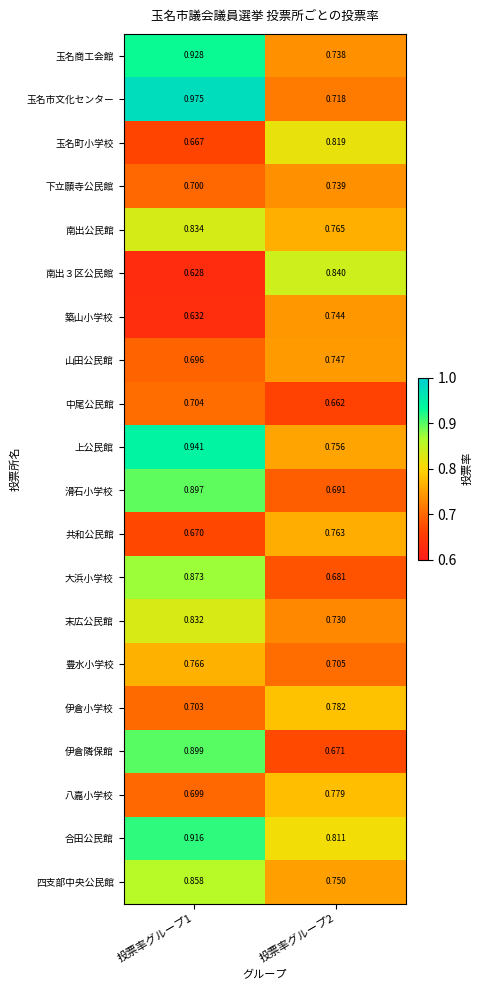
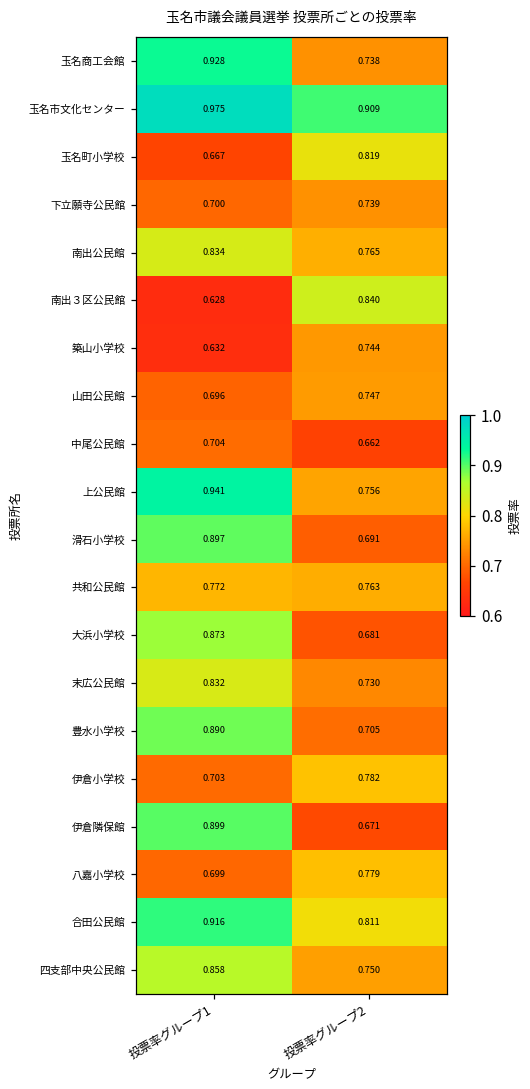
  {
    "玉名商工会館": {
      "投票率グループ1": 0.928,
      "投票率グループ2": 0.738
    },
    "玉名市文化センター": {
      "投票率グループ1": 0.975,
-     "投票率グループ2": 0.718
+     "投票率グループ2": 0.909
    },
    "玉名町小学校": {
      "投票率グループ1": 0.667,
      "投票率グループ2": 0.819
    },
    "下立願寺公民館": {
      "投票率グループ1": 0.700,
      "投票率グループ2": 0.739
    },
    "南出公民館": {
      "投票率グループ1": 0.834,
      "投票率グループ2": 0.765
    },
    "南出３区公民館": {
      "投票率グループ1": 0.628,
      "投票率グループ2": 0.840
    },
    "築山小学校": {
      "投票率グループ1": 0.632,
      "投票率グループ2": 0.744
    },
    "山田公民館": {
      "投票率グループ1": 0.696,
      "投票率グループ2": 0.747
    },
    "中尾公民館": {
      "投票率グループ1": 0.704,
      "投票率グループ2": 0.662
    },
    "上公民館": {
      "投票率グループ1": 0.941,
      "投票率グループ2": 0.756
    },
    "滑石小学校": {
      "投票率グループ1": 0.897,
      "投票率グループ2": 0.691
    },
    "共和公民館": {
-     "投票率グループ1": 0.670,
+     "投票率グループ1": 0.772,
      "投票率グループ2": 0.763
    },
    "大浜小学校": {
      "投票率グループ1": 0.873,
      "投票率グループ2": 0.681
    },
    "末広公民館": {
      "投票率グループ1": 0.832,
      "投票率グループ2": 0.730
    },
    "豊水小学校": {
-     "投票率グループ1": 0.766,
+     "投票率グループ1": 0.890,
      "投票率グループ2": 0.705
    },
    "伊倉小学校": {
      "投票率グループ1": 0.703,
      "投票率グループ2": 0.782
    },
    "伊倉隣保館": {
      "投票率グループ1": 0.899,
      "投票率グループ2": 0.671
    },
    "八嘉小学校": {
      "投票率グループ1": 0.699,
      "投票率グループ2": 0.779
    },
    "合田公民館": {
      "投票率グループ1": 0.916,
      "投票率グループ2": 0.811
    },
    "四支部中央公民館": {
      "投票率グループ1": 0.858,
      "投票率グループ2": 0.750
    }
  }
